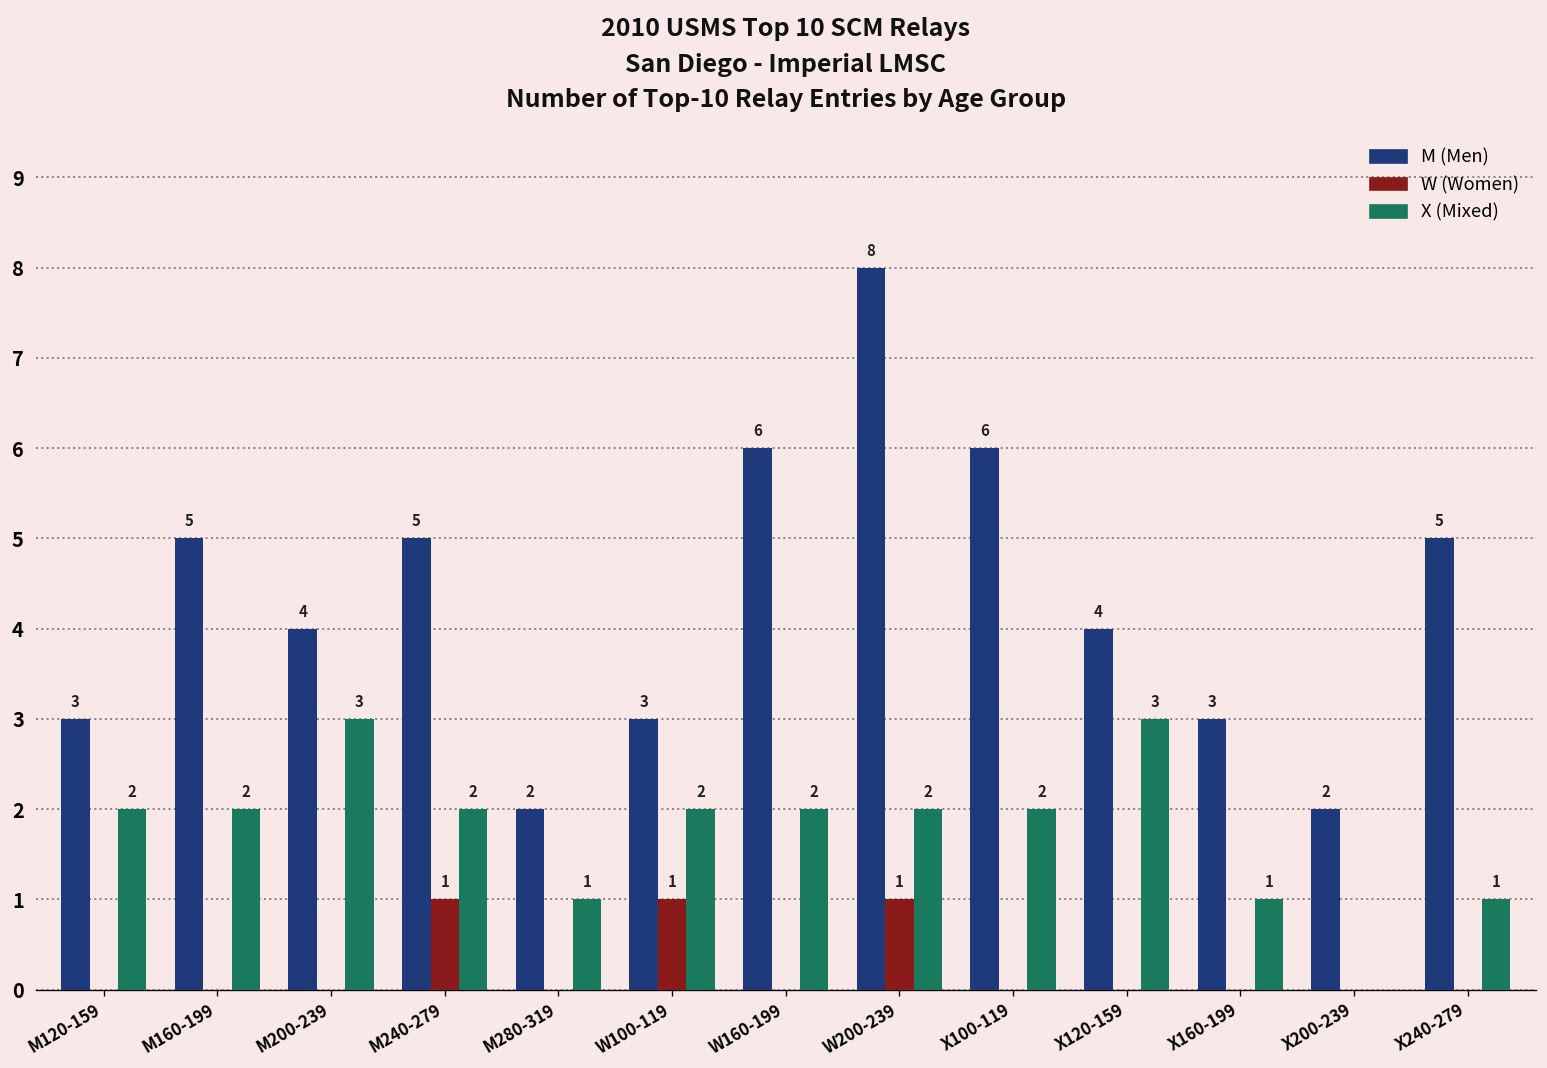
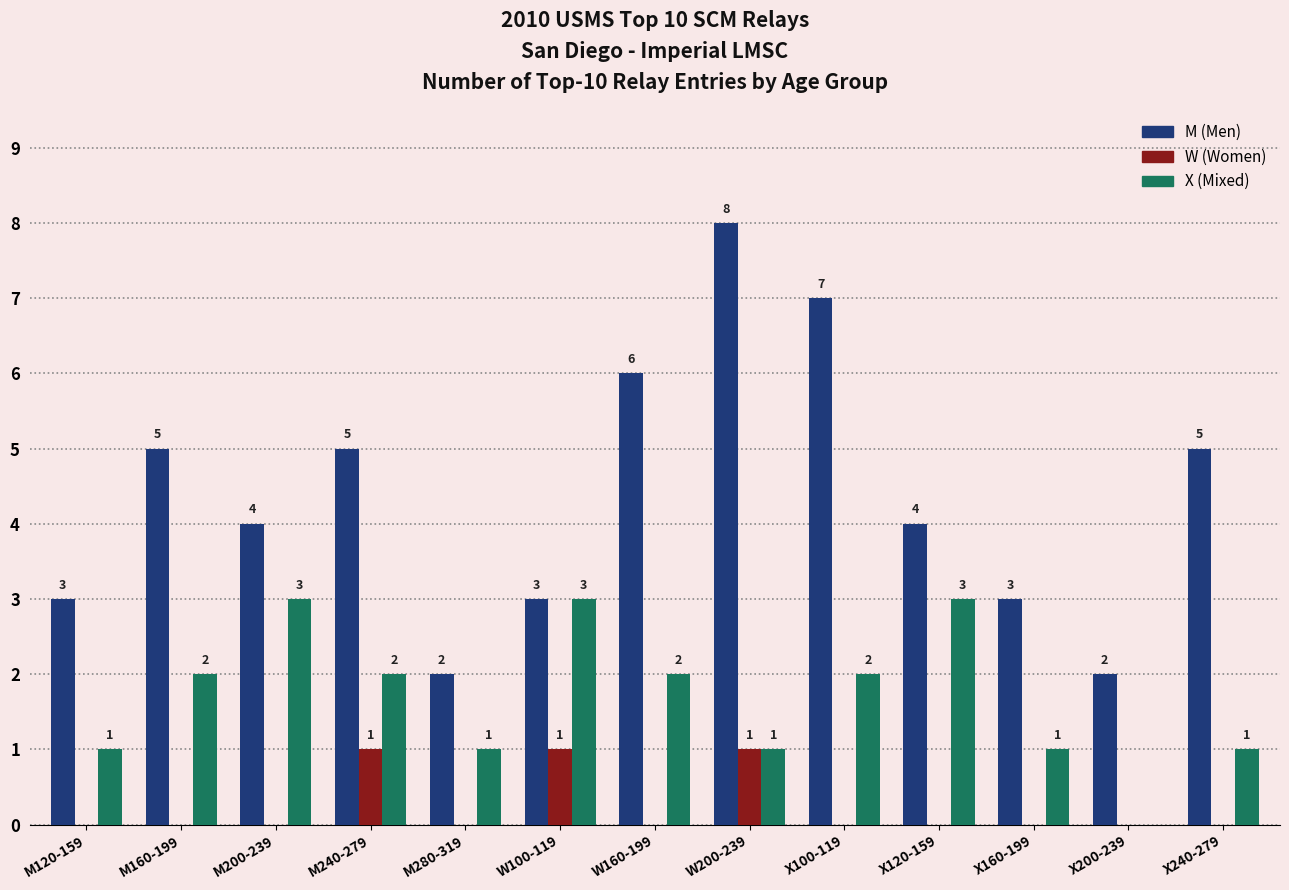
  {
    "M (Men)": {
      "M120-159": 3,
      "M160-199": 5,
      "M200-239": 4,
      "M240-279": 5,
      "M280-319": 2,
      "W100-119": 3,
      "W160-199": 6,
      "W200-239": 8,
-     "X100-119": 6,
+     "X100-119": 7,
      "X120-159": 4,
      "X160-199": 3,
      "X200-239": 2,
      "X240-279": 5
    },
    "W (Women)": {
      "M240-279": 1,
      "W100-119": 1,
      "W200-239": 1
    },
    "X (Mixed)": {
-     "M120-159": 2,
+     "M120-159": 1,
      "M160-199": 2,
      "M200-239": 3,
      "M240-279": 2,
      "M280-319": 1,
-     "W100-119": 2,
+     "W100-119": 3,
      "W160-199": 2,
-     "W200-239": 2,
+     "W200-239": 1,
      "X100-119": 2,
      "X120-159": 3,
      "X160-199": 1,
      "X240-279": 1
    }
  }
